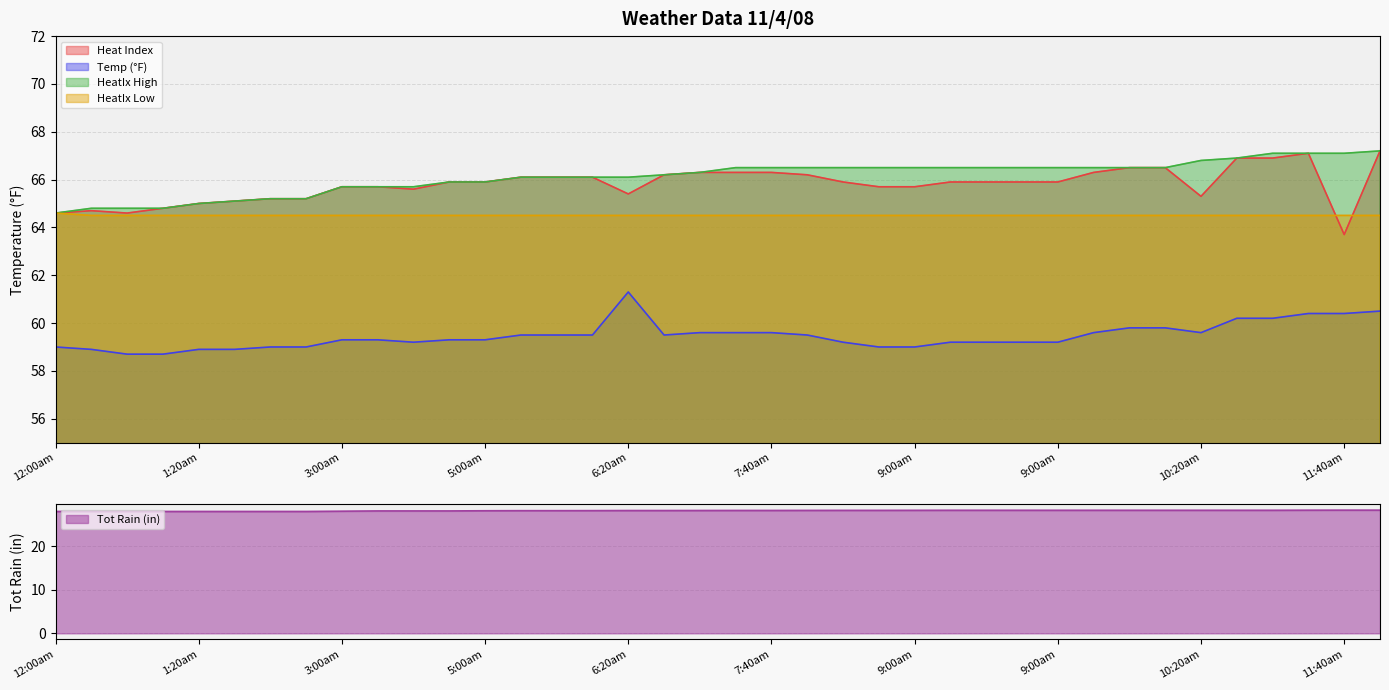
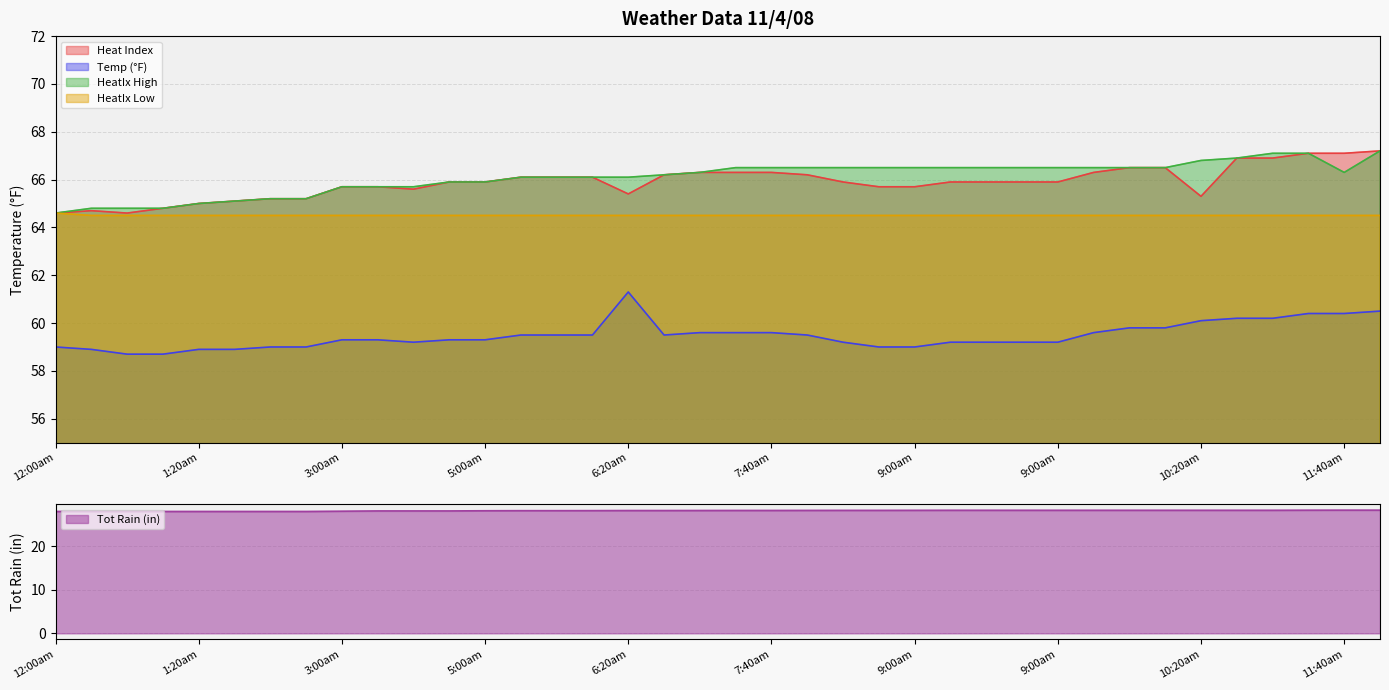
  {
    "Weather Data 11/4/08": {
      "Heat Index": {
        "6:20am": 65.4,
        "7:40am": 66.3,
        "10:20am": 65.3,
-       "11:40am": 63.7
+       "11:40am": 67.1
      },
      "Temp (°F)": {
        "12:00am": 59.0,
        "1:20am": 58.9,
        "3:00am": 59.3,
        "5:00am": 59.3,
        "6:20am": 61.3,
        "7:40am": 59.6,
-       "10:20am": 59.6,
+       "10:20am": 60.1,
        "11:40am": 60.4
      },
      "HeatIx High": {
        "6:20am": 66.1,
        "7:40am": 66.5,
        "10:20am": 66.8,
-       "11:40am": 67.1
+       "11:40am": 66.3
      },
      "HeatIx Low": {
        "1:20am": 64.5,
        "3:00am": 64.5,
        "5:00am": 64.5,
        "6:20am": 64.5,
        "7:40am": 64.5,
        "10:20am": 64.5,
        "11:40am": 64.5
      }
    }
  }
